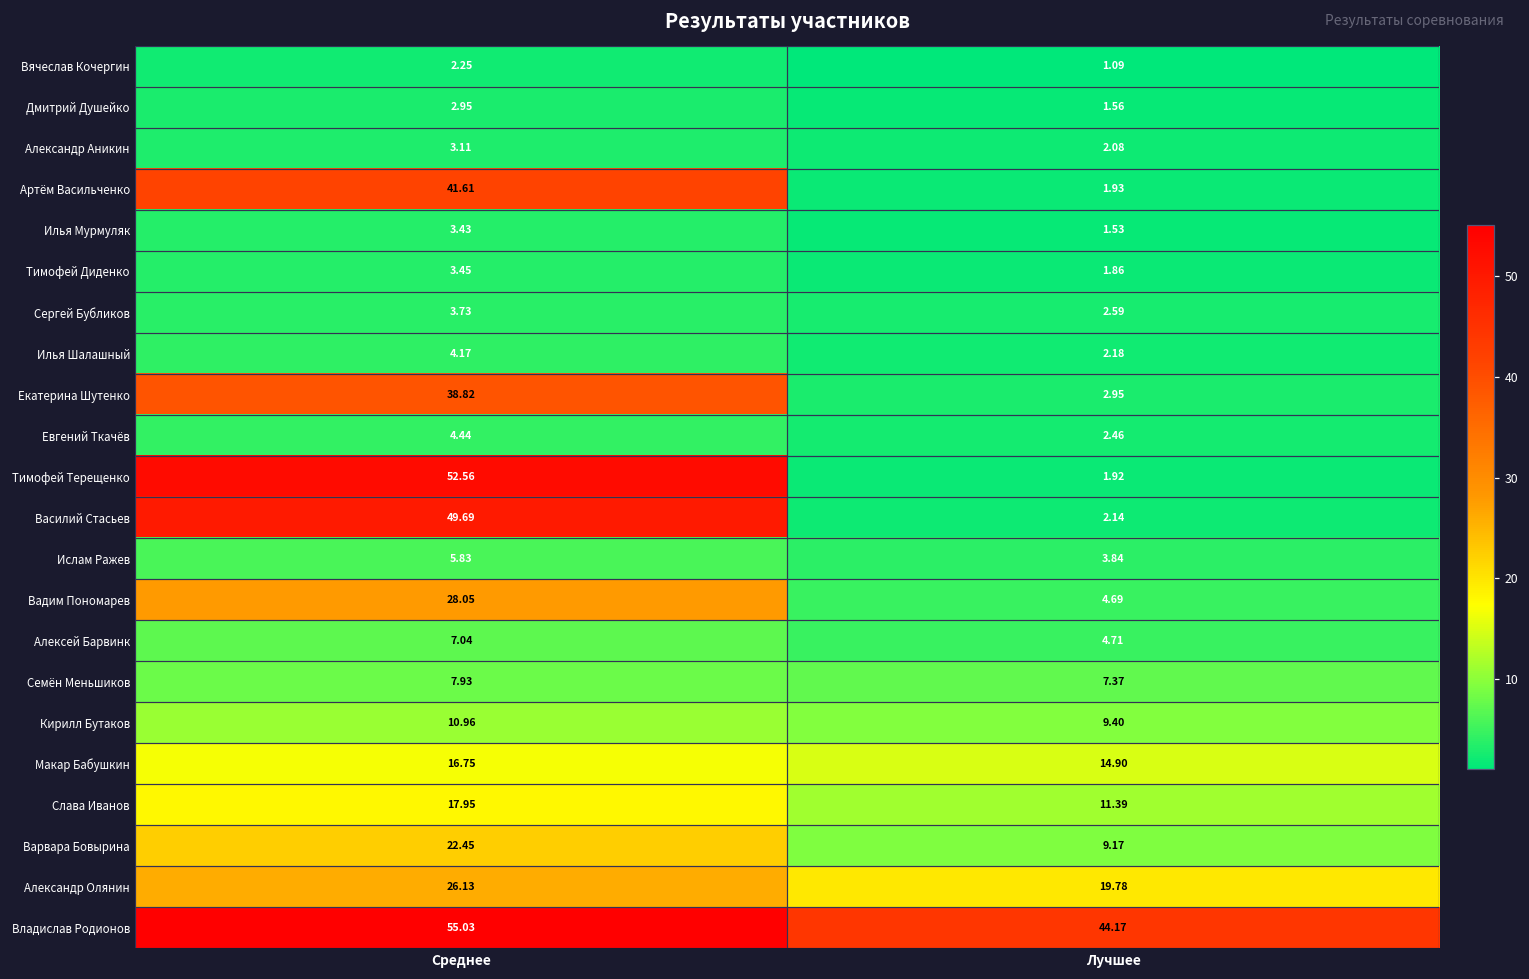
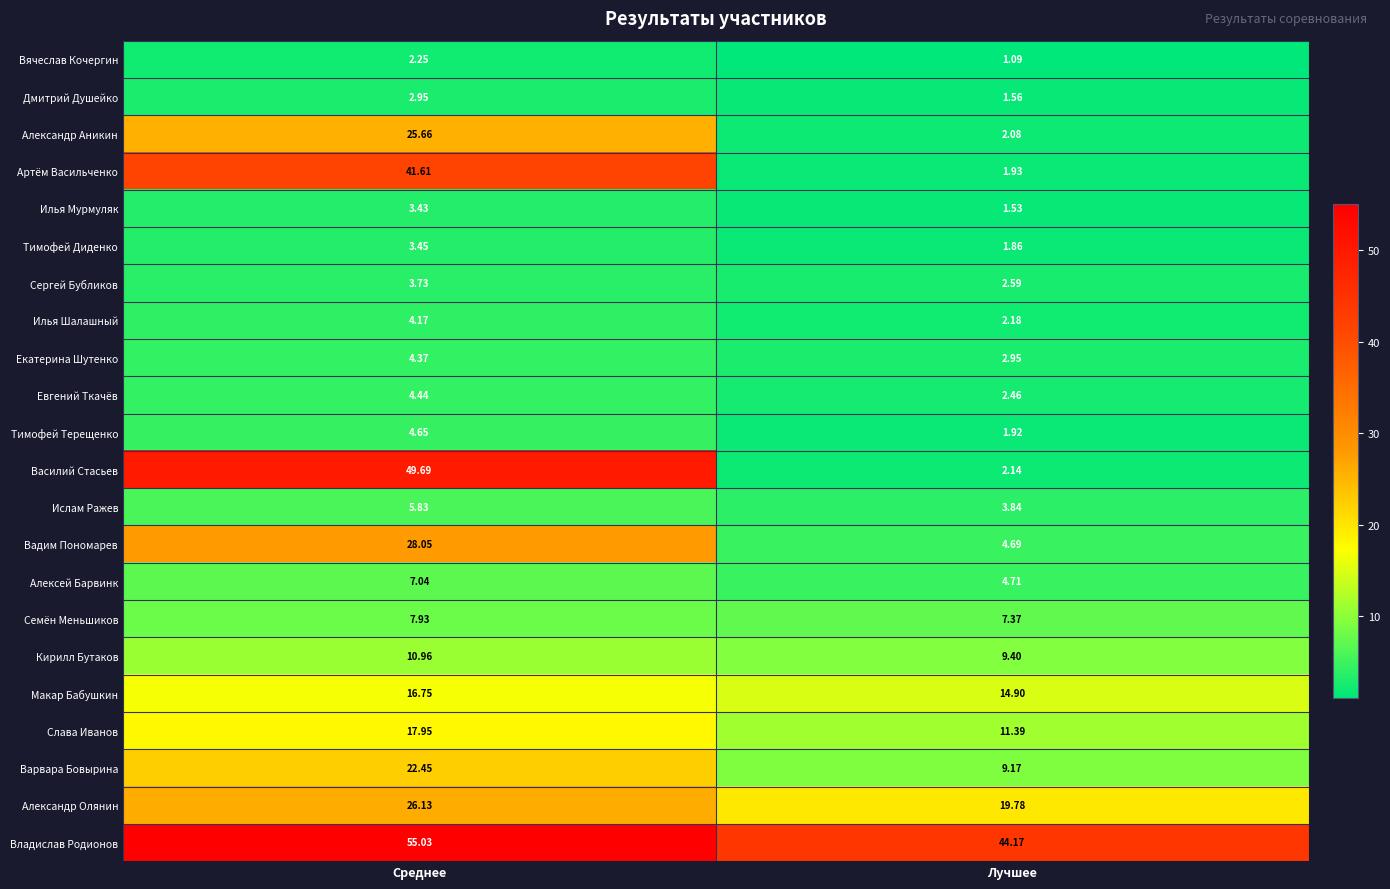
  {
    "Вячеслав Кочергин": {
      "Среднее": 2.25,
      "Лучшее": 1.09
    },
    "Дмитрий Душейко": {
      "Среднее": 2.95,
      "Лучшее": 1.56
    },
    "Александр Аникин": {
-     "Среднее": 3.11,
+     "Среднее": 25.66,
      "Лучшее": 2.08
    },
    "Артём Васильченко": {
      "Среднее": 41.61,
      "Лучшее": 1.93
    },
    "Илья Мурмуляк": {
      "Среднее": 3.43,
      "Лучшее": 1.53
    },
    "Тимофей Диденко": {
      "Среднее": 3.45,
      "Лучшее": 1.86
    },
    "Сергей Бубликов": {
      "Среднее": 3.73,
      "Лучшее": 2.59
    },
    "Илья Шалашный": {
      "Среднее": 4.17,
      "Лучшее": 2.18
    },
    "Екатерина Шутенко": {
-     "Среднее": 38.82,
+     "Среднее": 4.37,
      "Лучшее": 2.95
    },
    "Евгений Ткачёв": {
      "Среднее": 4.44,
      "Лучшее": 2.46
    },
    "Тимофей Терещенко": {
-     "Среднее": 52.56,
+     "Среднее": 4.65,
      "Лучшее": 1.92
    },
    "Василий Стасьев": {
      "Среднее": 49.69,
      "Лучшее": 2.14
    },
    "Ислам Ражев": {
      "Среднее": 5.83,
      "Лучшее": 3.84
    },
    "Вадим Пономарев": {
      "Среднее": 28.05,
      "Лучшее": 4.69
    },
    "Алексей Барвинк": {
      "Среднее": 7.04,
      "Лучшее": 4.71
    },
    "Семён Меньшиков": {
      "Среднее": 7.93,
      "Лучшее": 7.37
    },
    "Кирилл Бутаков": {
      "Среднее": 10.96,
      "Лучшее": 9.40
    },
    "Макар Бабушкин": {
      "Среднее": 16.75,
      "Лучшее": 14.90
    },
    "Слава Иванов": {
      "Среднее": 17.95,
      "Лучшее": 11.39
    },
    "Варвара Бовырина": {
      "Среднее": 22.45,
      "Лучшее": 9.17
    },
    "Александр Олянин": {
      "Среднее": 26.13,
      "Лучшее": 19.78
    },
    "Владислав Родионов": {
      "Среднее": 55.03,
      "Лучшее": 44.17
    }
  }
